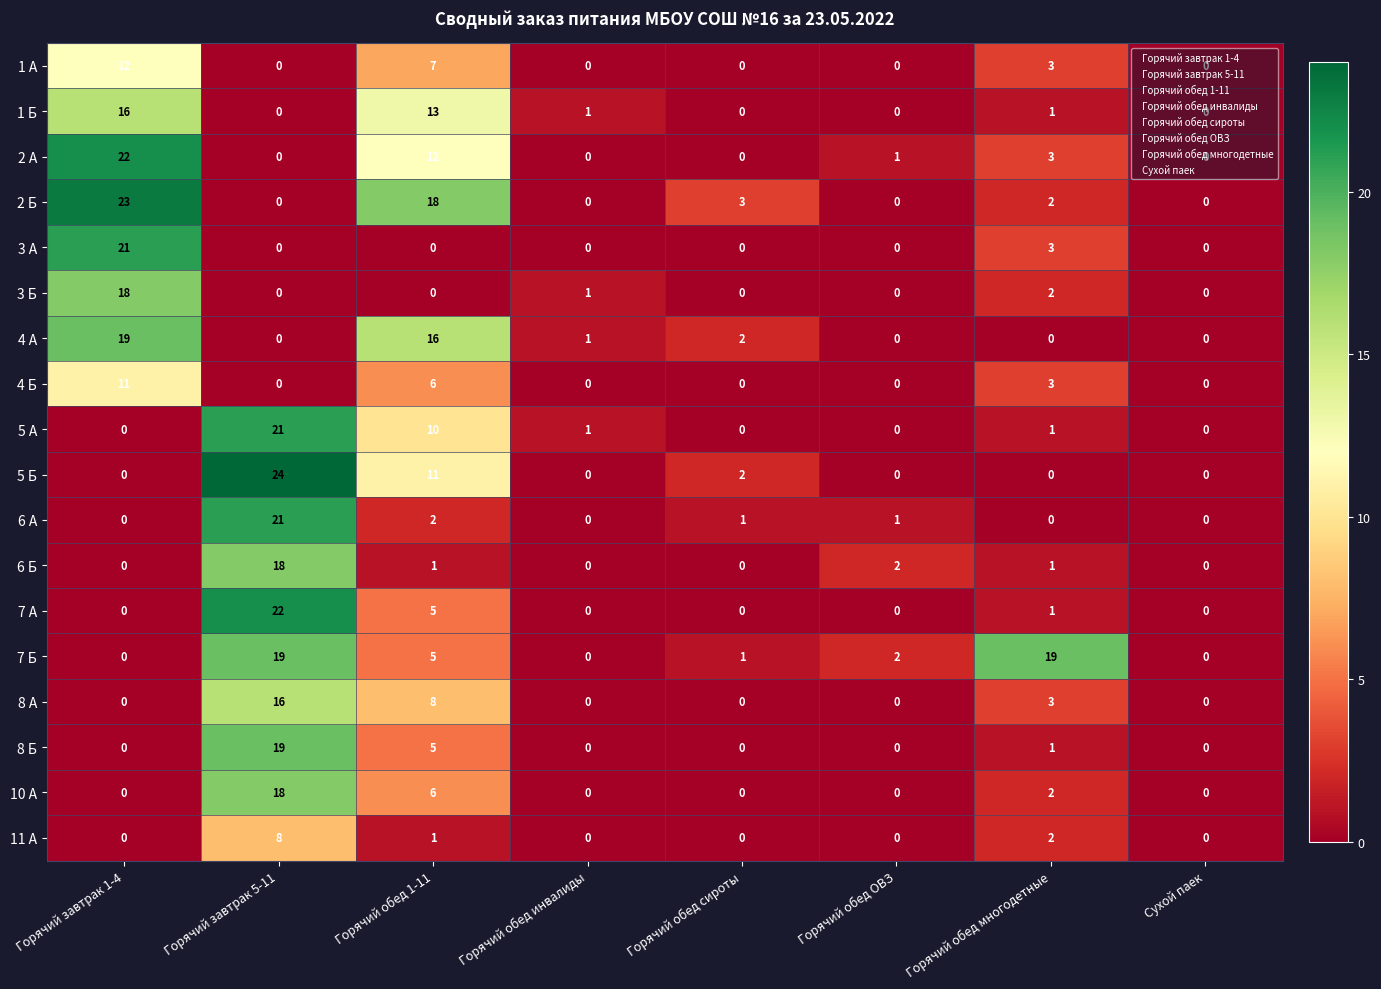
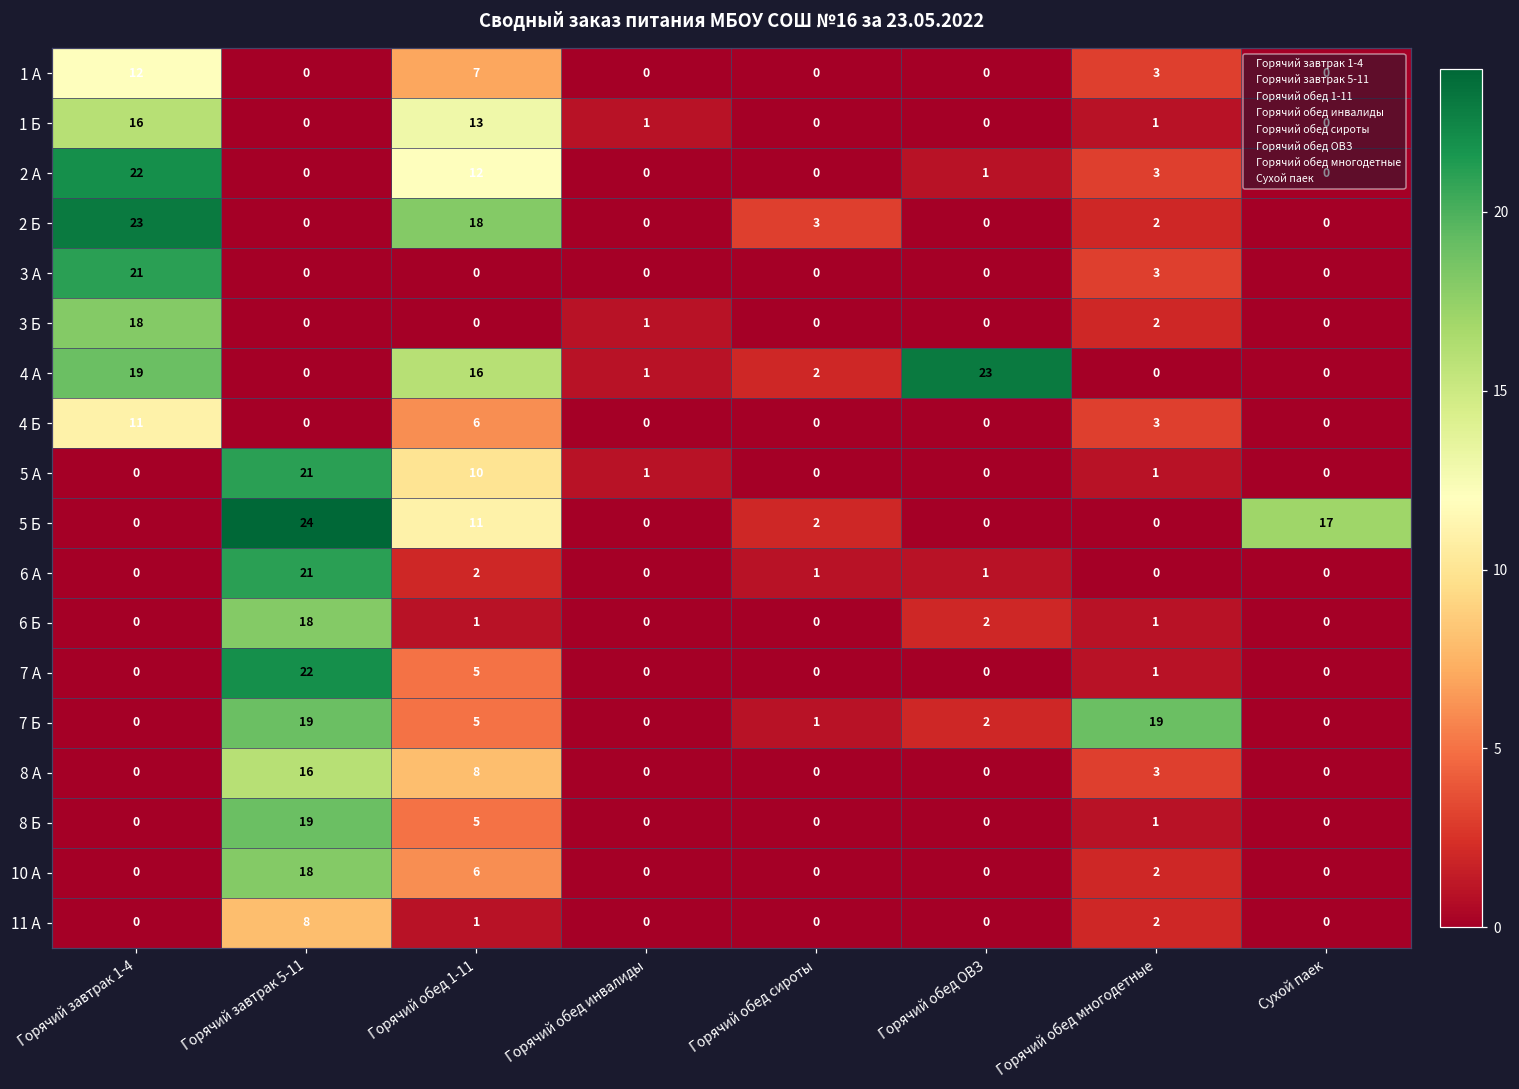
  {
    "1 А": {
      "Горячий завтрак 1-4": 12,
      "Горячий завтрак 5-11": 0,
      "Горячий обед 1-11": 7,
      "Горячий обед инвалиды": 0,
      "Горячий обед сироты": 0,
      "Горячий обед ОВЗ": 0,
      "Горячий обед многодетные": 3
    },
    "1 Б": {
      "Горячий завтрак 1-4": 16,
      "Горячий завтрак 5-11": 0,
      "Горячий обед 1-11": 13,
      "Горячий обед инвалиды": 1,
      "Горячий обед сироты": 0,
      "Горячий обед ОВЗ": 0,
      "Горячий обед многодетные": 1
    },
    "2 А": {
      "Горячий завтрак 1-4": 22,
      "Горячий завтрак 5-11": 0,
      "Горячий обед 1-11": 12,
      "Горячий обед инвалиды": 0,
      "Горячий обед сироты": 0,
      "Горячий обед ОВЗ": 1,
      "Горячий обед многодетные": 3
    },
    "2 Б": {
      "Горячий завтрак 1-4": 23,
      "Горячий завтрак 5-11": 0,
      "Горячий обед 1-11": 18,
      "Горячий обед инвалиды": 0,
      "Горячий обед сироты": 3,
      "Горячий обед ОВЗ": 0,
      "Горячий обед многодетные": 2,
      "Сухой паек": 0
    },
    "3 А": {
      "Горячий завтрак 1-4": 21,
      "Горячий завтрак 5-11": 0,
      "Горячий обед 1-11": 0,
      "Горячий обед инвалиды": 0,
      "Горячий обед сироты": 0,
      "Горячий обед ОВЗ": 0,
      "Горячий обед многодетные": 3,
      "Сухой паек": 0
    },
    "3 Б": {
      "Горячий завтрак 1-4": 18,
      "Горячий завтрак 5-11": 0,
      "Горячий обед 1-11": 0,
      "Горячий обед инвалиды": 1,
      "Горячий обед сироты": 0,
      "Горячий обед ОВЗ": 0,
      "Горячий обед многодетные": 2,
      "Сухой паек": 0
    },
    "4 А": {
      "Горячий завтрак 1-4": 19,
      "Горячий завтрак 5-11": 0,
      "Горячий обед 1-11": 16,
      "Горячий обед инвалиды": 1,
      "Горячий обед сироты": 2,
-     "Горячий обед ОВЗ": 0,
+     "Горячий обед ОВЗ": 23,
      "Горячий обед многодетные": 0,
      "Сухой паек": 0
    },
    "4 Б": {
      "Горячий завтрак 1-4": 11,
      "Горячий завтрак 5-11": 0,
      "Горячий обед 1-11": 6,
      "Горячий обед инвалиды": 0,
      "Горячий обед сироты": 0,
      "Горячий обед ОВЗ": 0,
      "Горячий обед многодетные": 3,
      "Сухой паек": 0
    },
    "5 А": {
      "Горячий завтрак 1-4": 0,
      "Горячий завтрак 5-11": 21,
      "Горячий обед 1-11": 10,
      "Горячий обед инвалиды": 1,
      "Горячий обед сироты": 0,
      "Горячий обед ОВЗ": 0,
      "Горячий обед многодетные": 1,
      "Сухой паек": 0
    },
    "5 Б": {
      "Горячий завтрак 1-4": 0,
      "Горячий завтрак 5-11": 24,
      "Горячий обед 1-11": 11,
      "Горячий обед инвалиды": 0,
      "Горячий обед сироты": 2,
      "Горячий обед ОВЗ": 0,
      "Горячий обед многодетные": 0,
-     "Сухой паек": 0
+     "Сухой паек": 17
    },
    "6 А": {
      "Горячий завтрак 1-4": 0,
      "Горячий завтрак 5-11": 21,
      "Горячий обед 1-11": 2,
      "Горячий обед инвалиды": 0,
      "Горячий обед сироты": 1,
      "Горячий обед ОВЗ": 1,
      "Горячий обед многодетные": 0,
      "Сухой паек": 0
    },
    "6 Б": {
      "Горячий завтрак 1-4": 0,
      "Горячий завтрак 5-11": 18,
      "Горячий обед 1-11": 1,
      "Горячий обед инвалиды": 0,
      "Горячий обед сироты": 0,
      "Горячий обед ОВЗ": 2,
      "Горячий обед многодетные": 1,
      "Сухой паек": 0
    },
    "7 А": {
      "Горячий завтрак 1-4": 0,
      "Горячий завтрак 5-11": 22,
      "Горячий обед 1-11": 5,
      "Горячий обед инвалиды": 0,
      "Горячий обед сироты": 0,
      "Горячий обед ОВЗ": 0,
      "Горячий обед многодетные": 1,
      "Сухой паек": 0
    },
    "7 Б": {
      "Горячий завтрак 1-4": 0,
      "Горячий завтрак 5-11": 19,
      "Горячий обед 1-11": 5,
      "Горячий обед инвалиды": 0,
      "Горячий обед сироты": 1,
      "Горячий обед ОВЗ": 2,
      "Горячий обед многодетные": 19,
      "Сухой паек": 0
    },
    "8 А": {
      "Горячий завтрак 1-4": 0,
      "Горячий завтрак 5-11": 16,
      "Горячий обед 1-11": 8,
      "Горячий обед инвалиды": 0,
      "Горячий обед сироты": 0,
      "Горячий обед ОВЗ": 0,
      "Горячий обед многодетные": 3,
      "Сухой паек": 0
    },
    "8 Б": {
      "Горячий завтрак 1-4": 0,
      "Горячий завтрак 5-11": 19,
      "Горячий обед 1-11": 5,
      "Горячий обед инвалиды": 0,
      "Горячий обед сироты": 0,
      "Горячий обед ОВЗ": 0,
      "Горячий обед многодетные": 1,
      "Сухой паек": 0
    },
    "10 А": {
      "Горячий завтрак 1-4": 0,
      "Горячий завтрак 5-11": 18,
      "Горячий обед 1-11": 6,
      "Горячий обед инвалиды": 0,
      "Горячий обед сироты": 0,
      "Горячий обед ОВЗ": 0,
      "Горячий обед многодетные": 2,
      "Сухой паек": 0
    },
    "11 А": {
      "Горячий завтрак 1-4": 0,
      "Горячий завтрак 5-11": 8,
      "Горячий обед 1-11": 1,
      "Горячий обед инвалиды": 0,
      "Горячий обед сироты": 0,
      "Горячий обед ОВЗ": 0,
      "Горячий обед многодетные": 2,
      "Сухой паек": 0
    }
  }
